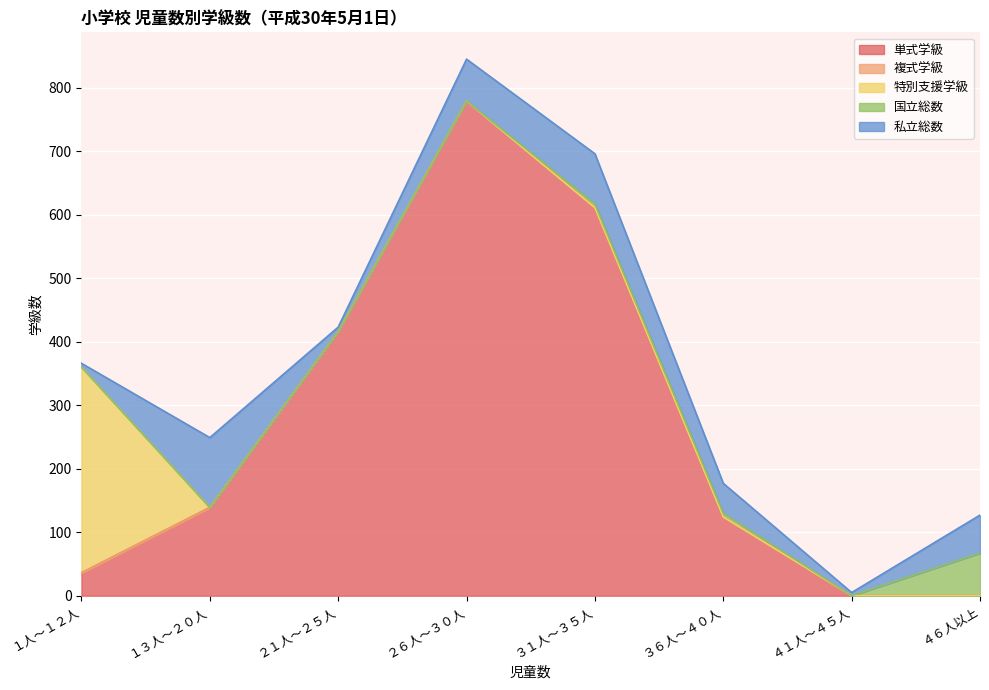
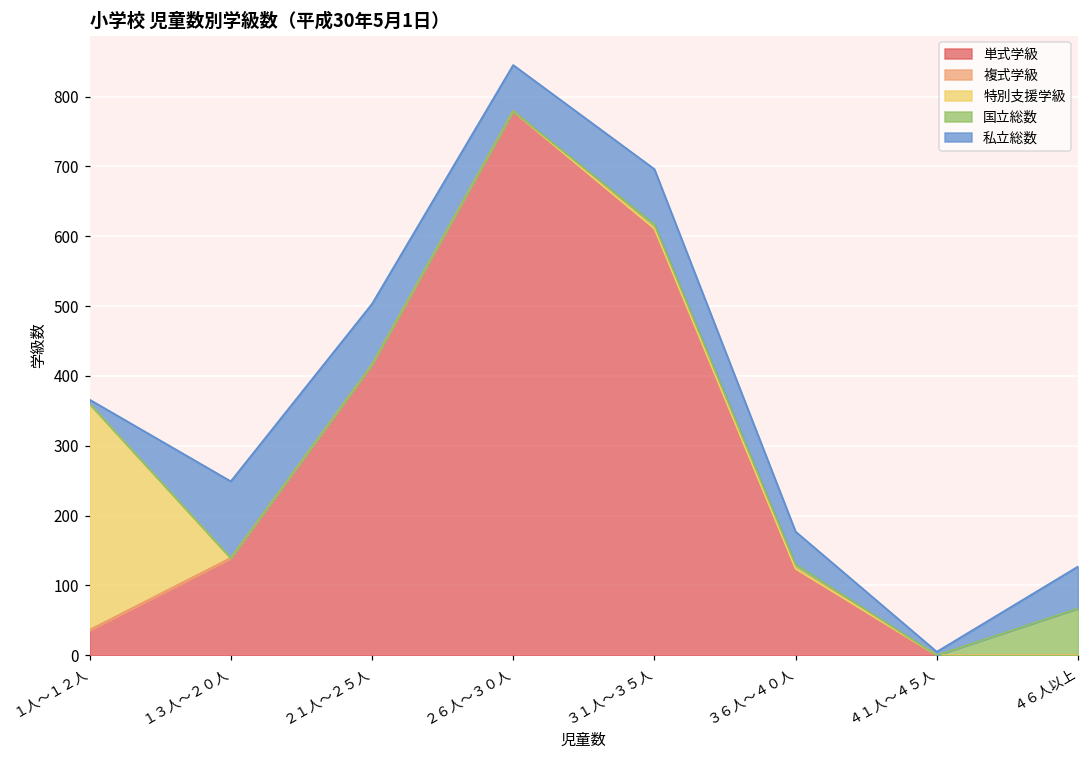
  {
    "国立総数": {
      "３１人～３５人": 10,
      "３６人～４０人": 10,
      "４６人以上": 70
    },
    "私立総数": {
      "１人～１２人": 10,
      "１３人～２０人": 110,
-     "２１人～２５人": 10,
+     "２１人～２５人": 90,
      "２６人～３０人": 70,
      "３１人～３５人": 80,
      "３６人～４０人": 50,
      "４１人～４５人": 10,
      "４６人以上": 60
    }
  }
